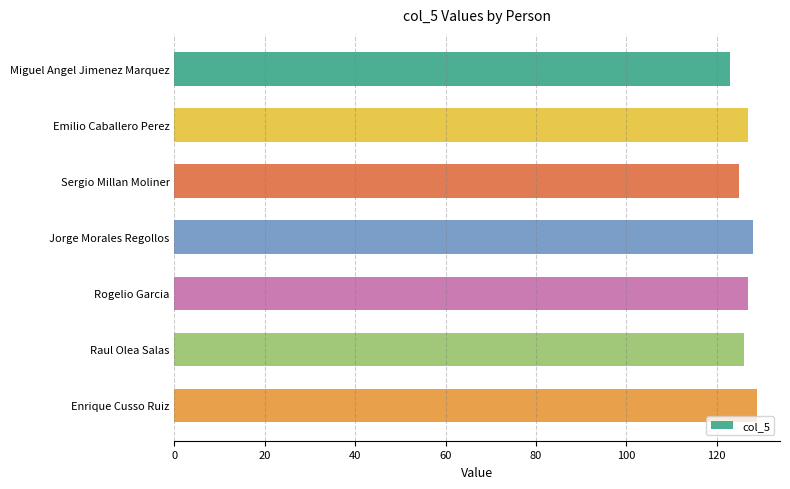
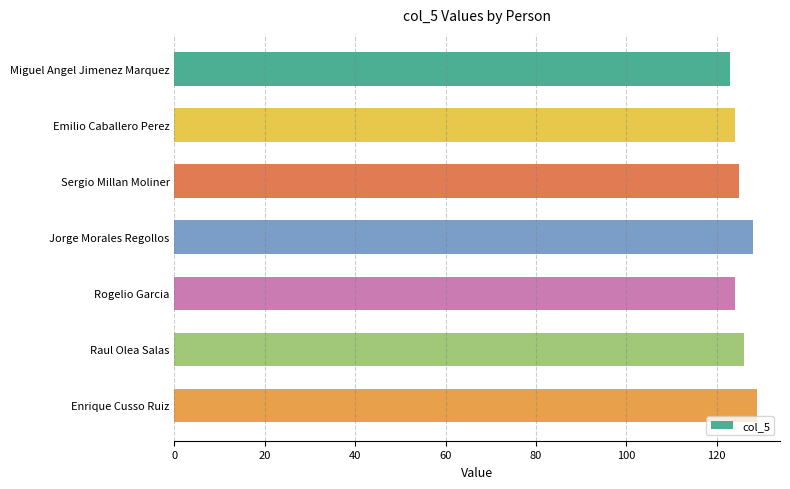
  {
    "Miguel Angel Jimenez Marquez": 123,
-   "Emilio Caballero Perez": 127,
+   "Emilio Caballero Perez": 124,
    "Sergio Millan Moliner": 125,
    "Jorge Morales Regollos": 128,
-   "Rogelio Garcia": 127,
+   "Rogelio Garcia": 124,
    "Raul Olea Salas": 126,
    "Enrique Cusso Ruiz": 129
  }
